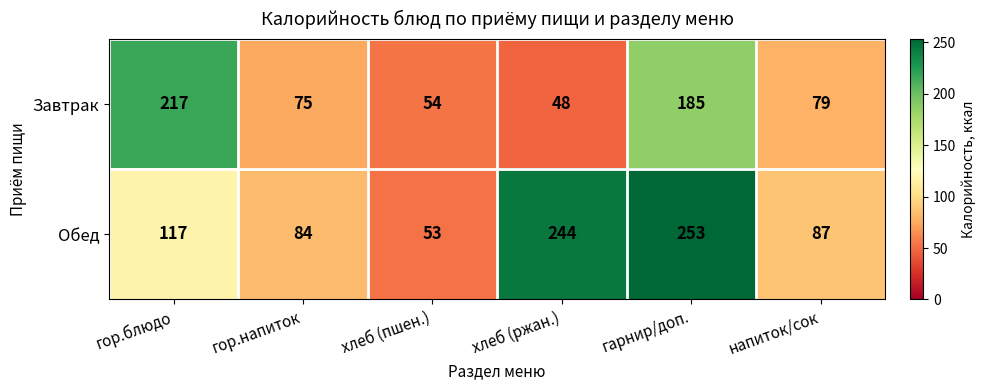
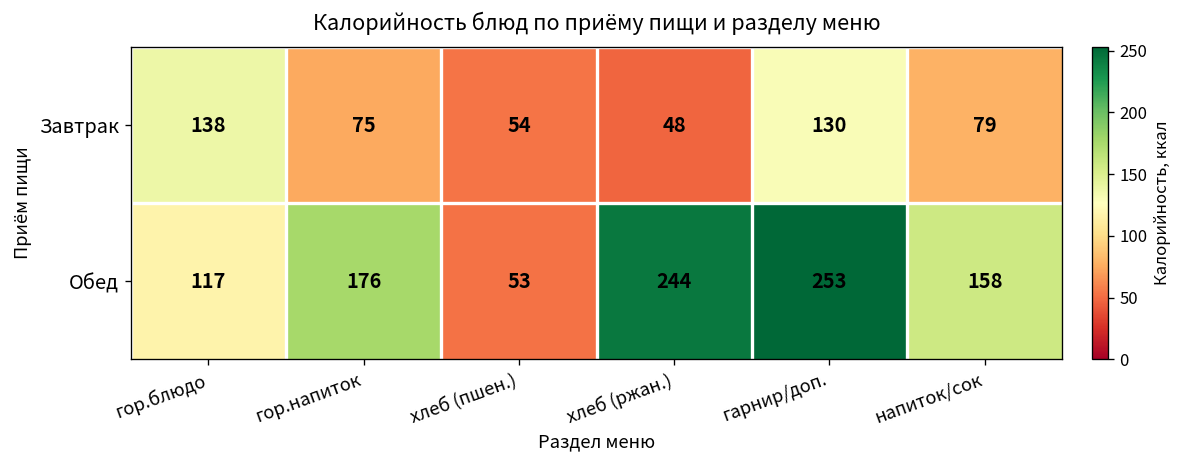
  {
    "Завтрак": {
-     "гор.блюдо": 217,
+     "гор.блюдо": 138,
      "гор.напиток": 75,
      "хлеб (пшен.)": 54,
      "хлеб (ржан.)": 48,
-     "гарнир/доп.": 185,
+     "гарнир/доп.": 130,
      "напиток/сок": 79
    },
    "Обед": {
      "гор.блюдо": 117,
-     "гор.напиток": 84,
+     "гор.напиток": 176,
      "хлеб (пшен.)": 53,
      "хлеб (ржан.)": 244,
      "гарнир/доп.": 253,
-     "напиток/сок": 87
+     "напиток/сок": 158
    }
  }
